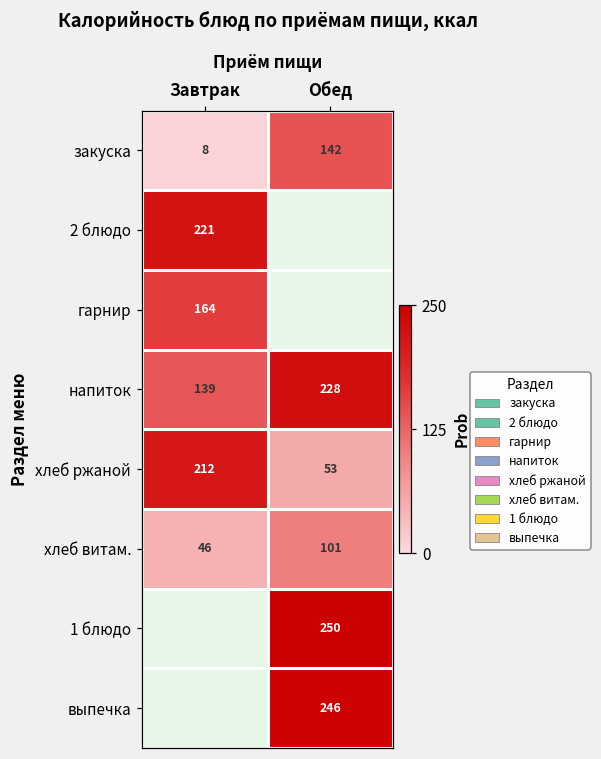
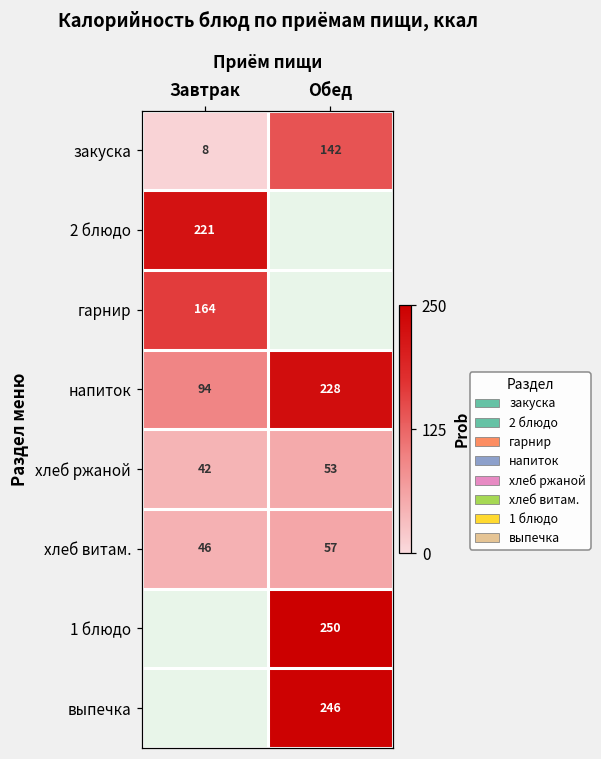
  {
    "закуска": {
      "Завтрак": 8,
      "Обед": 142
    },
    "2 блюдо": {
      "Завтрак": 221
    },
    "гарнир": {
      "Завтрак": 164
    },
    "напиток": {
-     "Завтрак": 139,
+     "Завтрак": 94,
      "Обед": 228
    },
    "хлеб ржаной": {
-     "Завтрак": 212,
+     "Завтрак": 42,
      "Обед": 53
    },
    "хлеб витам.": {
      "Завтрак": 46,
-     "Обед": 101
+     "Обед": 57
    },
    "1 блюдо": {
      "Обед": 250
    },
    "выпечка": {
      "Обед": 246
    }
  }
